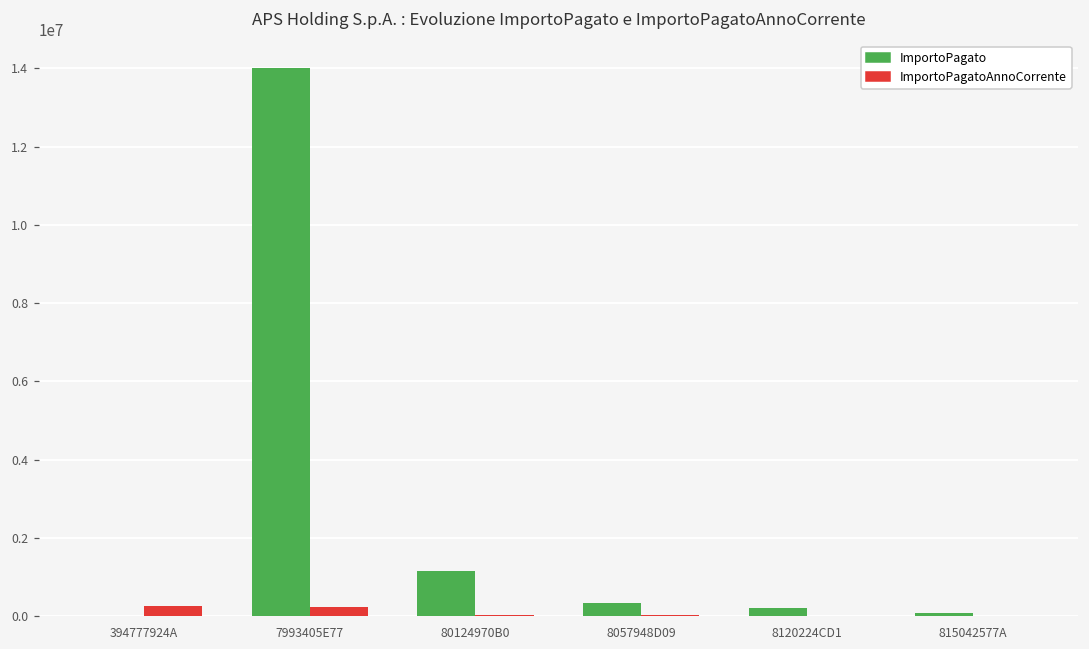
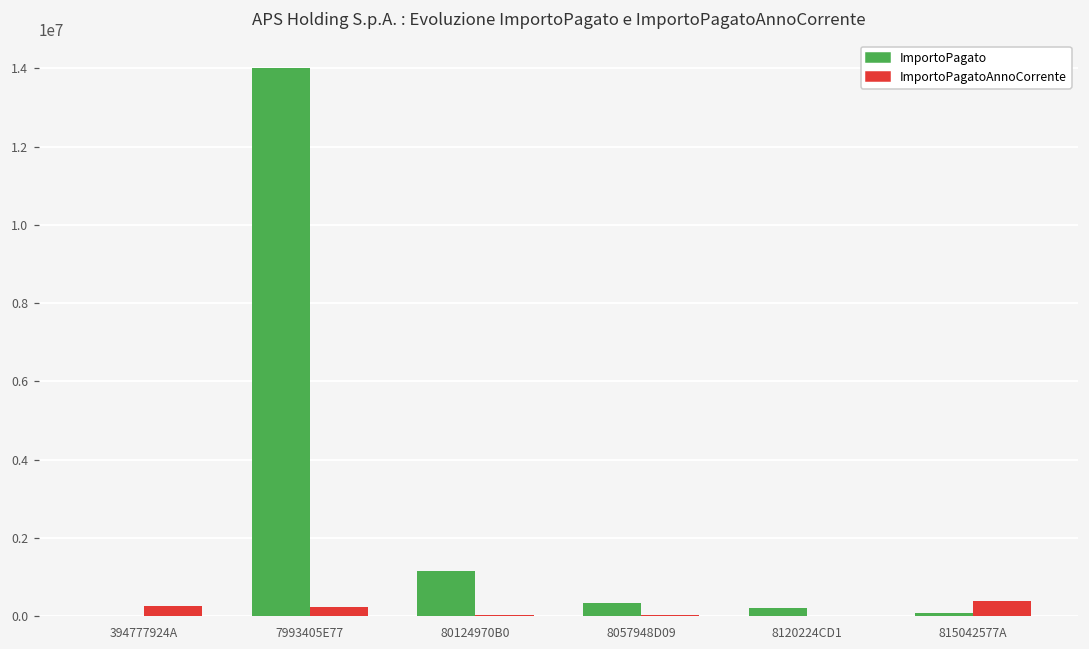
  {
    "ImportoPagato": {
      "7993405E77": 14000000,
      "80124970B0": 1100000,
      "8057948D09": 300000,
      "8120224CD1": 200000,
      "815042577A": 100000
    },
    "ImportoPagatoAnnoCorrente": {
      "394777924A": 300000,
      "7993405E77": 200000,
-     "815042577A": 0
+     "815042577A": 400000
    }
  }
